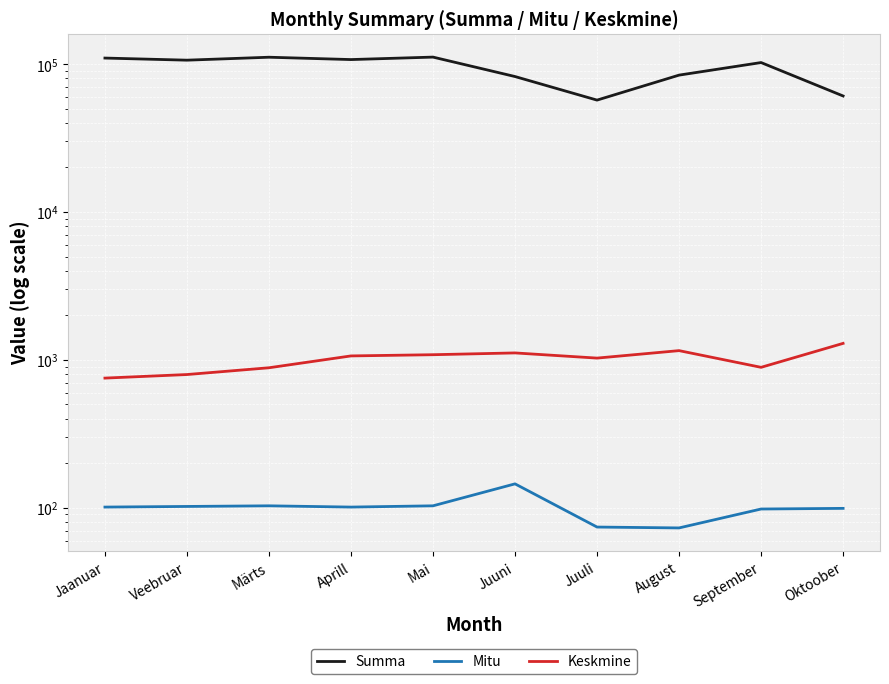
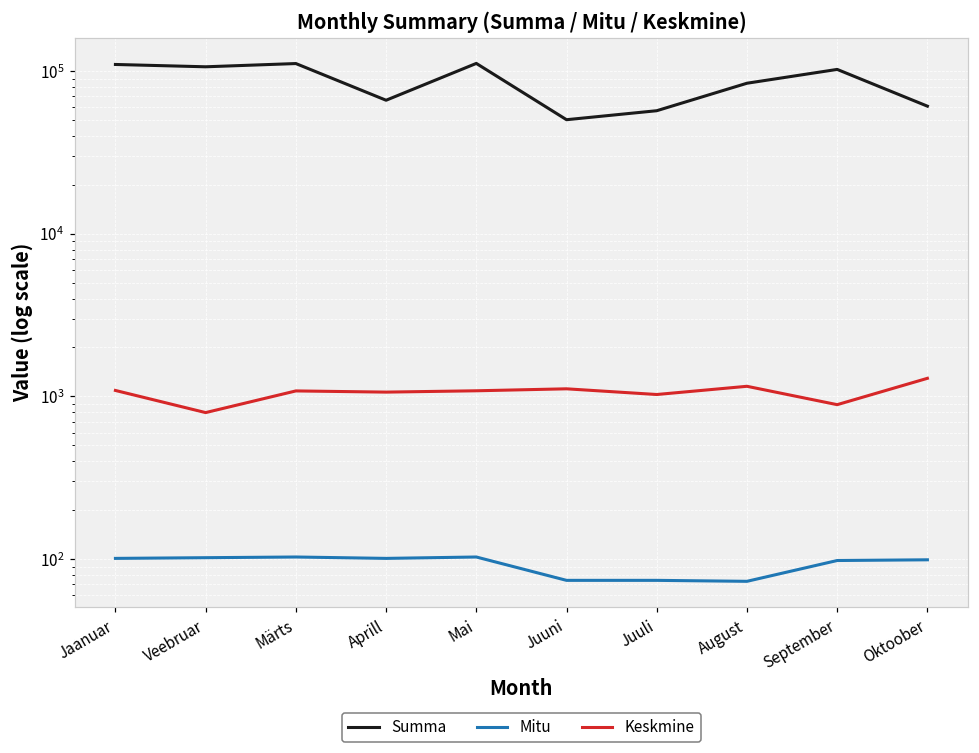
  {
    "Summa": {
      "Jaanuar": 110000,
      "Veebruar": 110000,
      "Märts": 110000,
-     "Aprill": 110000,
+     "Aprill": 70000,
      "Mai": 110000,
-     "Juuni": 80000,
+     "Juuni": 50000,
      "Juuli": 57000,
      "August": 80000,
      "September": 100000,
      "Oktoober": 61000
    },
    "Mitu": {
      "Jaanuar": 100,
      "Veebruar": 100,
      "Märts": 100,
      "Aprill": 100,
      "Mai": 100,
-     "Juuni": 150,
+     "Juuni": 70,
      "Juuli": 70,
      "August": 70,
      "September": 100,
      "Oktoober": 100
    },
    "Keskmine": {
-     "Jaanuar": 800,
+     "Jaanuar": 1100,
      "Veebruar": 800,
-     "Märts": 900,
+     "Märts": 1100,
      "Aprill": 1100,
      "Mai": 1100,
      "Juuni": 1100,
      "Juuli": 1000,
      "August": 1200,
      "September": 900,
      "Oktoober": 1300
    }
  }
